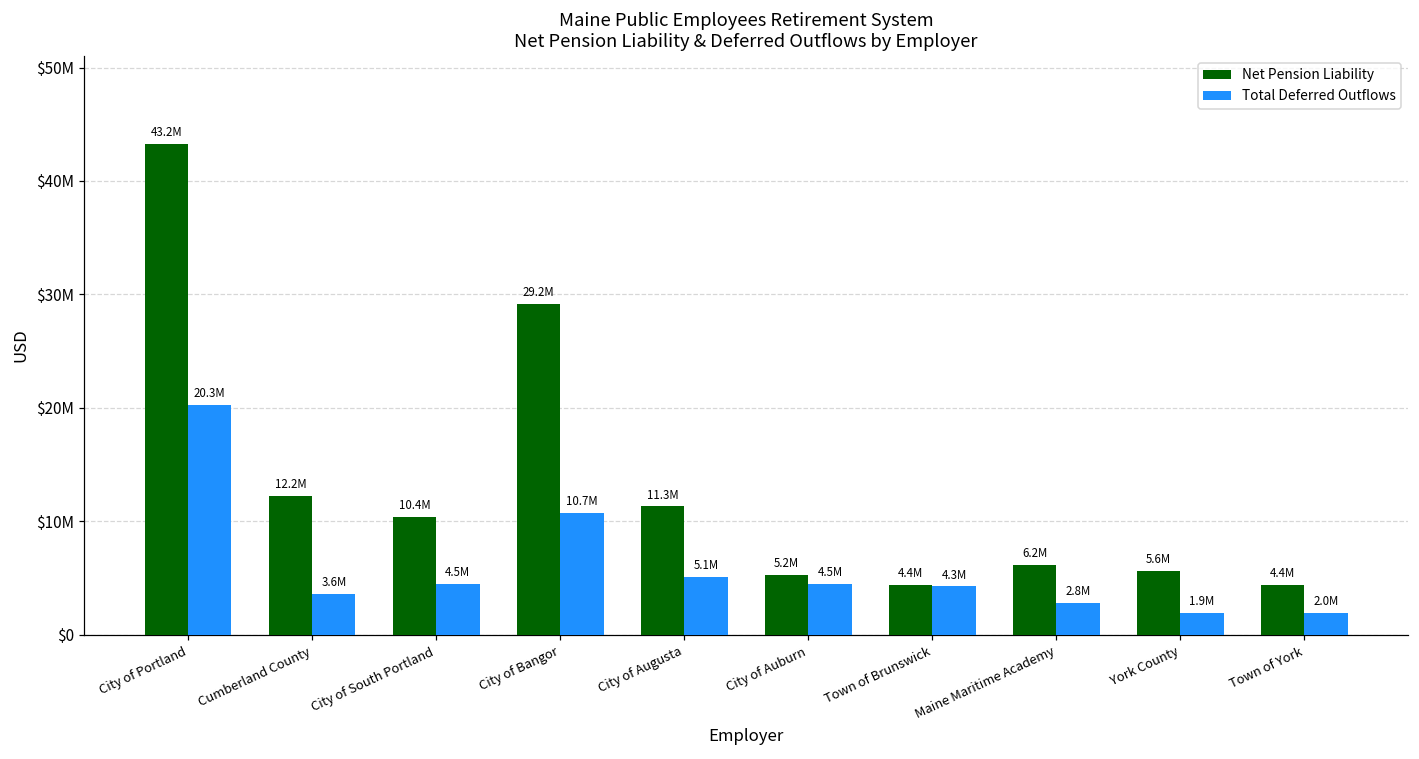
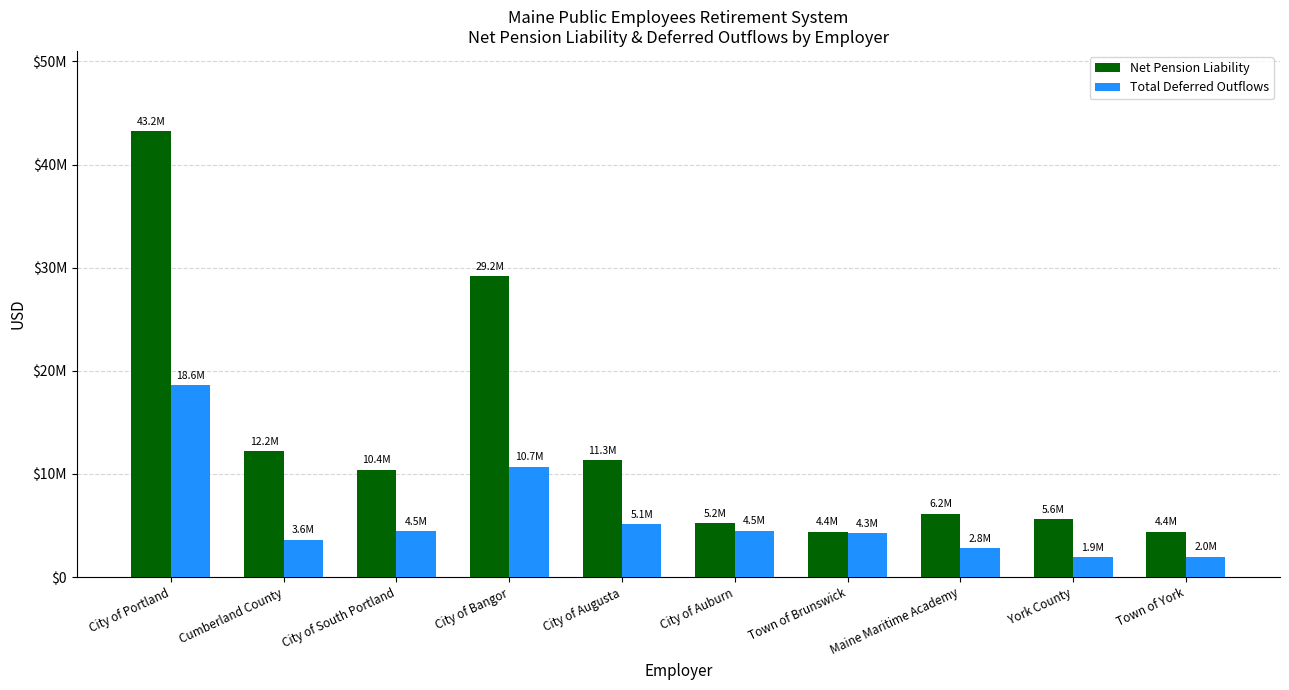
  {
    "Net Pension Liability": {
      "City of Portland": "43.2M",
      "Cumberland County": "12.2M",
      "City of South Portland": "10.4M",
      "City of Bangor": "29.2M",
      "City of Augusta": "11.3M",
      "City of Auburn": "5.2M",
      "Town of Brunswick": "4.4M",
      "Maine Maritime Academy": "6.2M",
      "York County": "5.6M",
      "Town of York": "4.4M"
    },
    "Total Deferred Outflows": {
-     "City of Portland": "20.3M",
+     "City of Portland": "18.6M",
      "Cumberland County": "3.6M",
      "City of South Portland": "4.5M",
      "City of Bangor": "10.7M",
      "City of Augusta": "5.1M",
      "City of Auburn": "4.5M",
      "Town of Brunswick": "4.3M",
      "Maine Maritime Academy": "2.8M",
      "York County": "1.9M",
      "Town of York": "2.0M"
    }
  }
